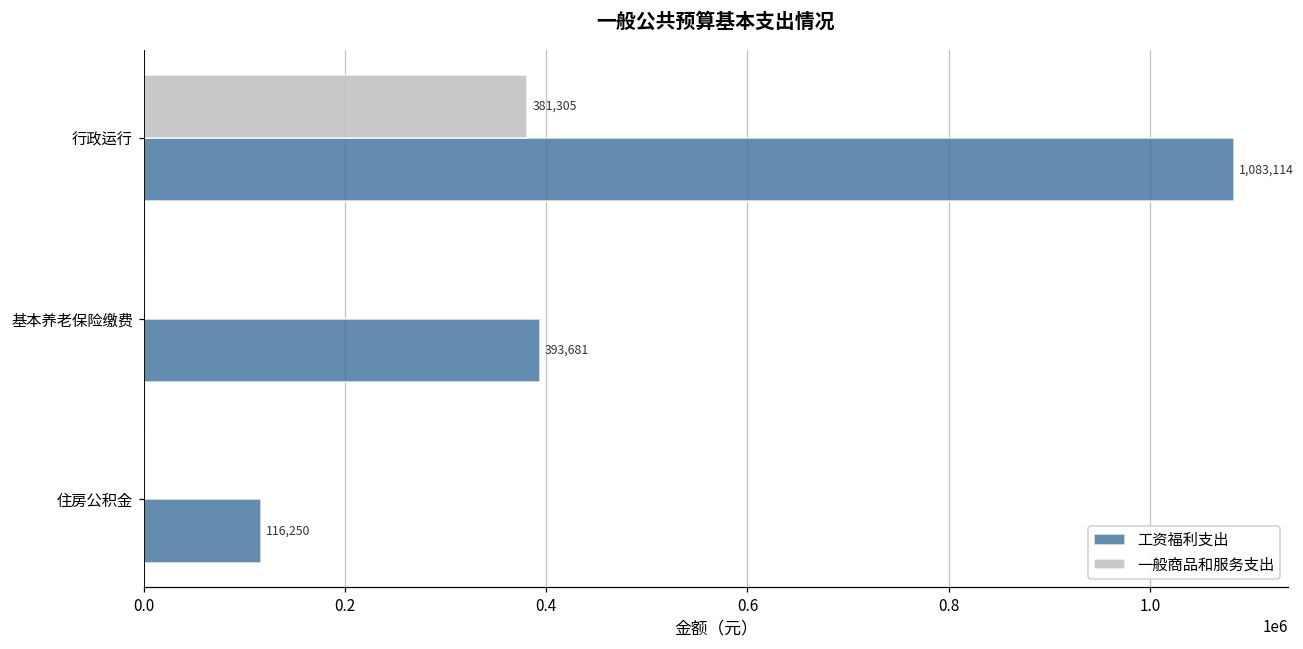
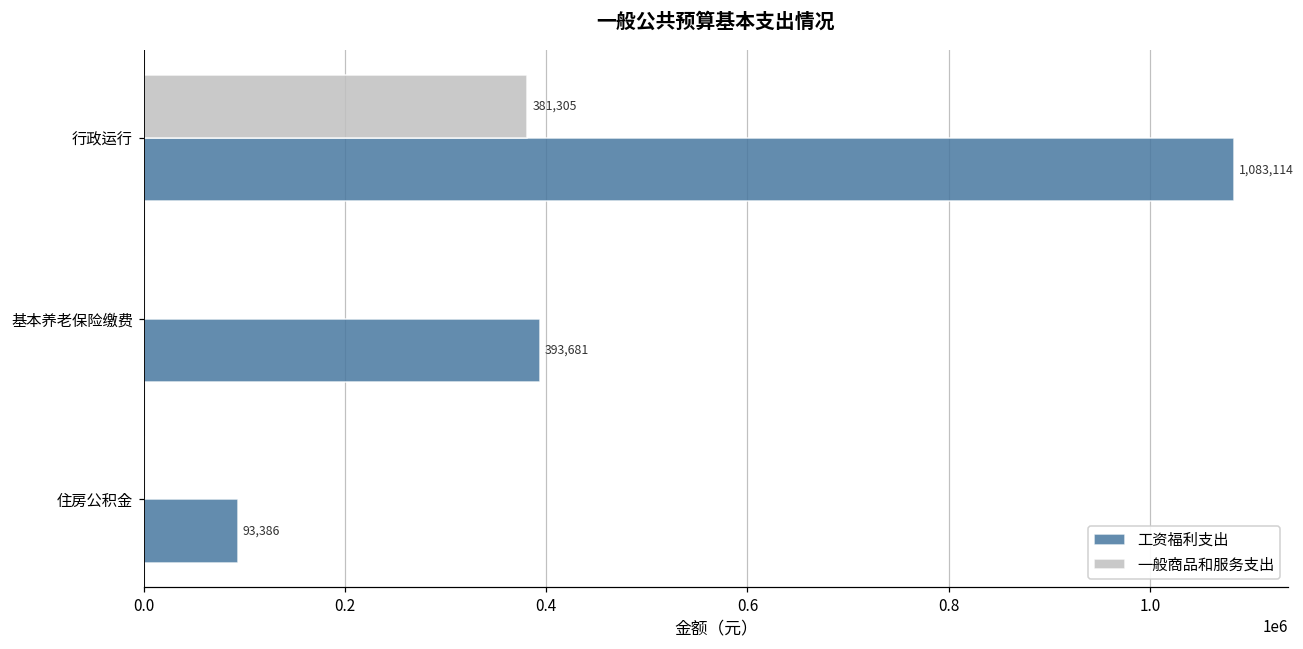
  {
    "工资福利支出": {
      "行政运行": "1,083,114",
      "基本养老保险缴费": "393,681",
-     "住房公积金": "116,250"
+     "住房公积金": "93,386"
    },
    "一般商品和服务支出": {
      "行政运行": "381,305"
    }
  }
